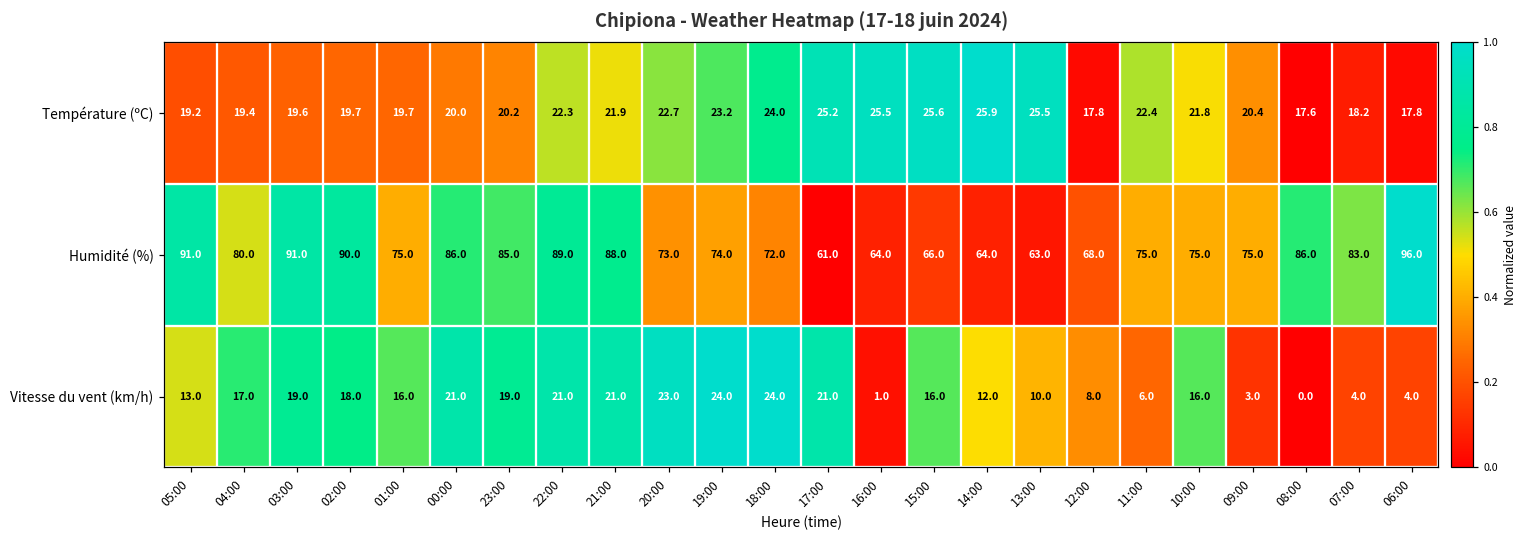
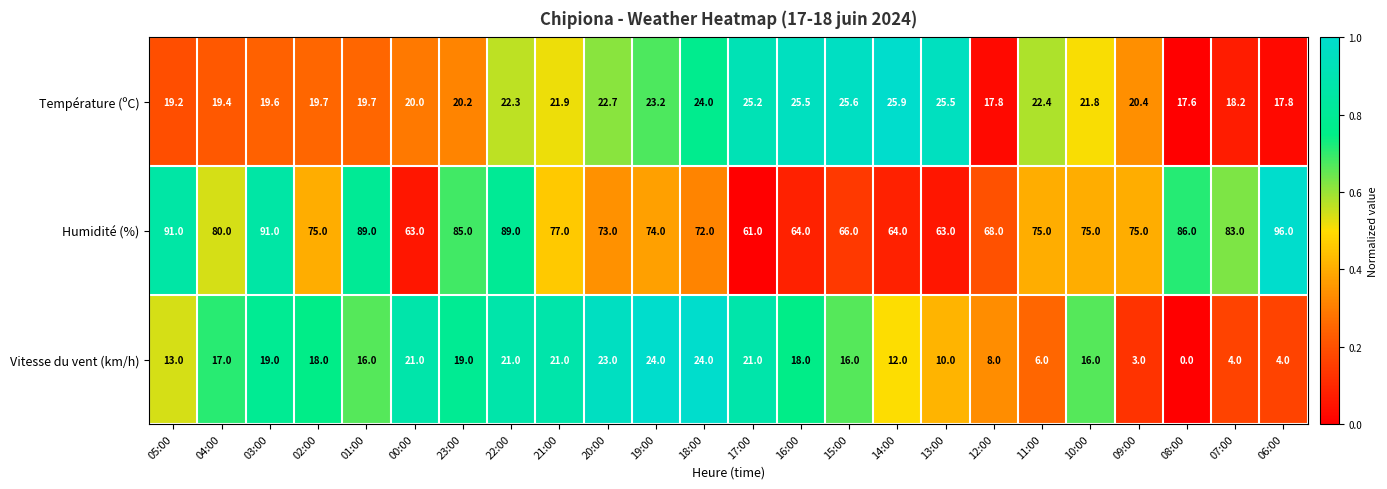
  {
    "Température (ºC)": {
      "05:00": 19.2,
      "04:00": 19.4,
      "03:00": 19.6,
      "02:00": 19.7,
      "01:00": 19.7,
      "00:00": 20.0,
      "23:00": 20.2,
      "22:00": 22.3,
      "21:00": 21.9,
      "20:00": 22.7,
      "19:00": 23.2,
      "18:00": 24.0,
      "17:00": 25.2,
      "16:00": 25.5,
      "15:00": 25.6,
      "14:00": 25.9,
      "13:00": 25.5,
      "12:00": 17.8,
      "11:00": 22.4,
      "10:00": 21.8,
      "09:00": 20.4,
      "08:00": 17.6,
      "07:00": 18.2,
      "06:00": 17.8
    },
    "Humidité (%)": {
      "05:00": 91.0,
      "04:00": 80.0,
      "03:00": 91.0,
-     "02:00": 90.0,
-     "01:00": 75.0,
-     "00:00": 86.0,
+     "02:00": 75.0,
+     "01:00": 89.0,
+     "00:00": 63.0,
      "23:00": 85.0,
      "22:00": 89.0,
-     "21:00": 88.0,
+     "21:00": 77.0,
      "20:00": 73.0,
      "19:00": 74.0,
      "18:00": 72.0,
      "17:00": 61.0,
      "16:00": 64.0,
      "15:00": 66.0,
      "14:00": 64.0,
      "13:00": 63.0,
      "12:00": 68.0,
      "11:00": 75.0,
      "10:00": 75.0,
      "09:00": 75.0,
      "08:00": 86.0,
      "07:00": 83.0,
      "06:00": 96.0
    },
    "Vitesse du vent (km/h)": {
      "05:00": 13.0,
      "04:00": 17.0,
      "03:00": 19.0,
      "02:00": 18.0,
      "01:00": 16.0,
      "00:00": 21.0,
      "23:00": 19.0,
      "22:00": 21.0,
      "21:00": 21.0,
      "20:00": 23.0,
      "19:00": 24.0,
      "18:00": 24.0,
      "17:00": 21.0,
-     "16:00": 1.0,
+     "16:00": 18.0,
      "15:00": 16.0,
      "14:00": 12.0,
      "13:00": 10.0,
      "12:00": 8.0,
      "11:00": 6.0,
      "10:00": 16.0,
      "09:00": 3.0,
      "08:00": 0.0,
      "07:00": 4.0,
      "06:00": 4.0
    }
  }
